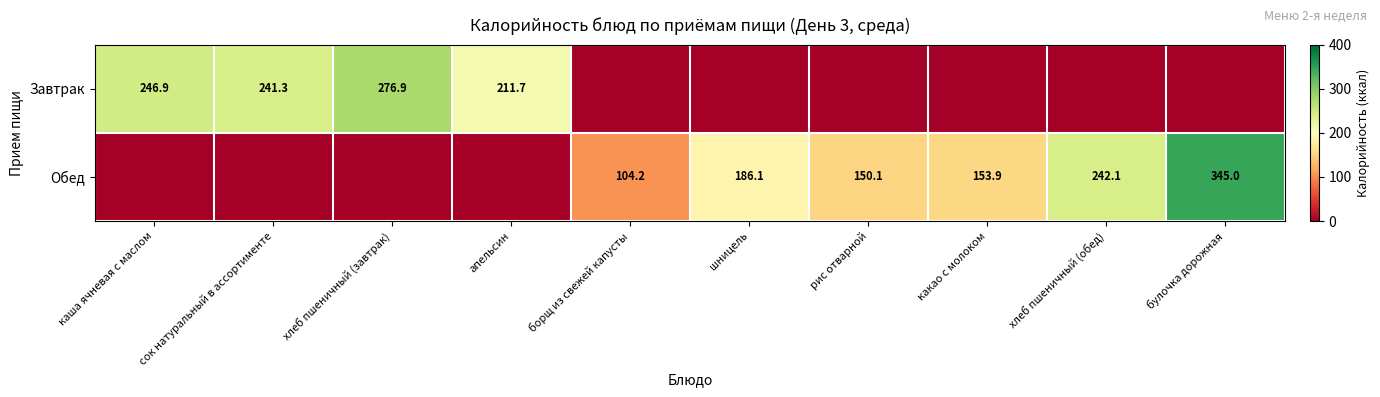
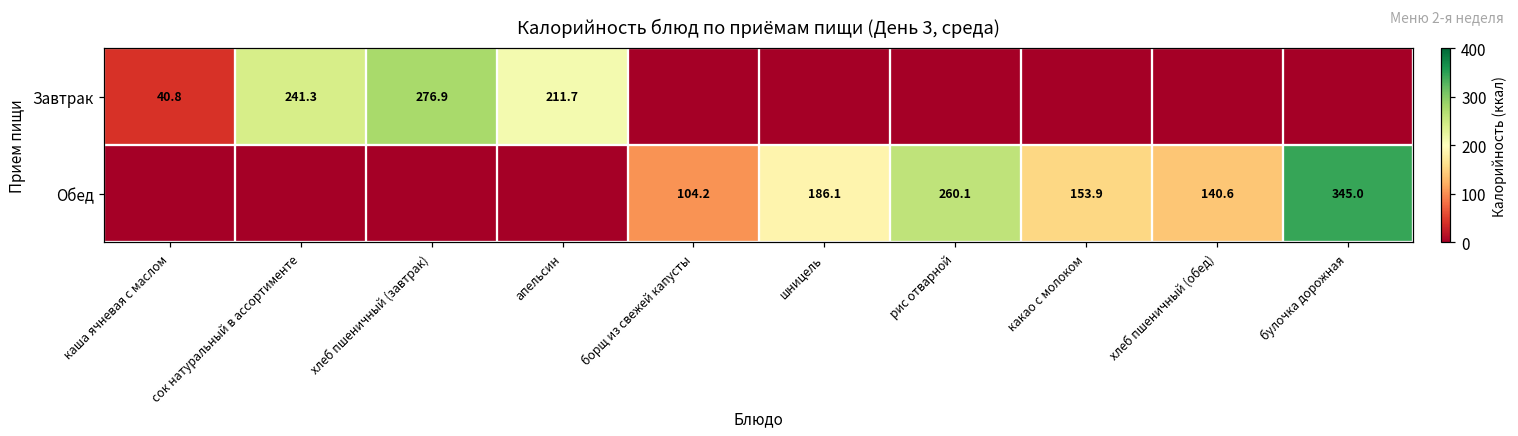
  {
    "Завтрак": {
-     "каша ячневая с маслом": 246.9,
+     "каша ячневая с маслом": 40.8,
      "сок натуральный в ассортименте": 241.3,
      "хлеб пшеничный (завтрак)": 276.9,
      "апельсин": 211.7
    },
    "Обед": {
      "борщ из свежей капусты": 104.2,
      "шницель": 186.1,
-     "рис отварной": 150.1,
+     "рис отварной": 260.1,
      "какао с молоком": 153.9,
-     "хлеб пшеничный (обед)": 242.1,
+     "хлеб пшеничный (обед)": 140.6,
      "булочка дорожная": 345.0
    }
  }
